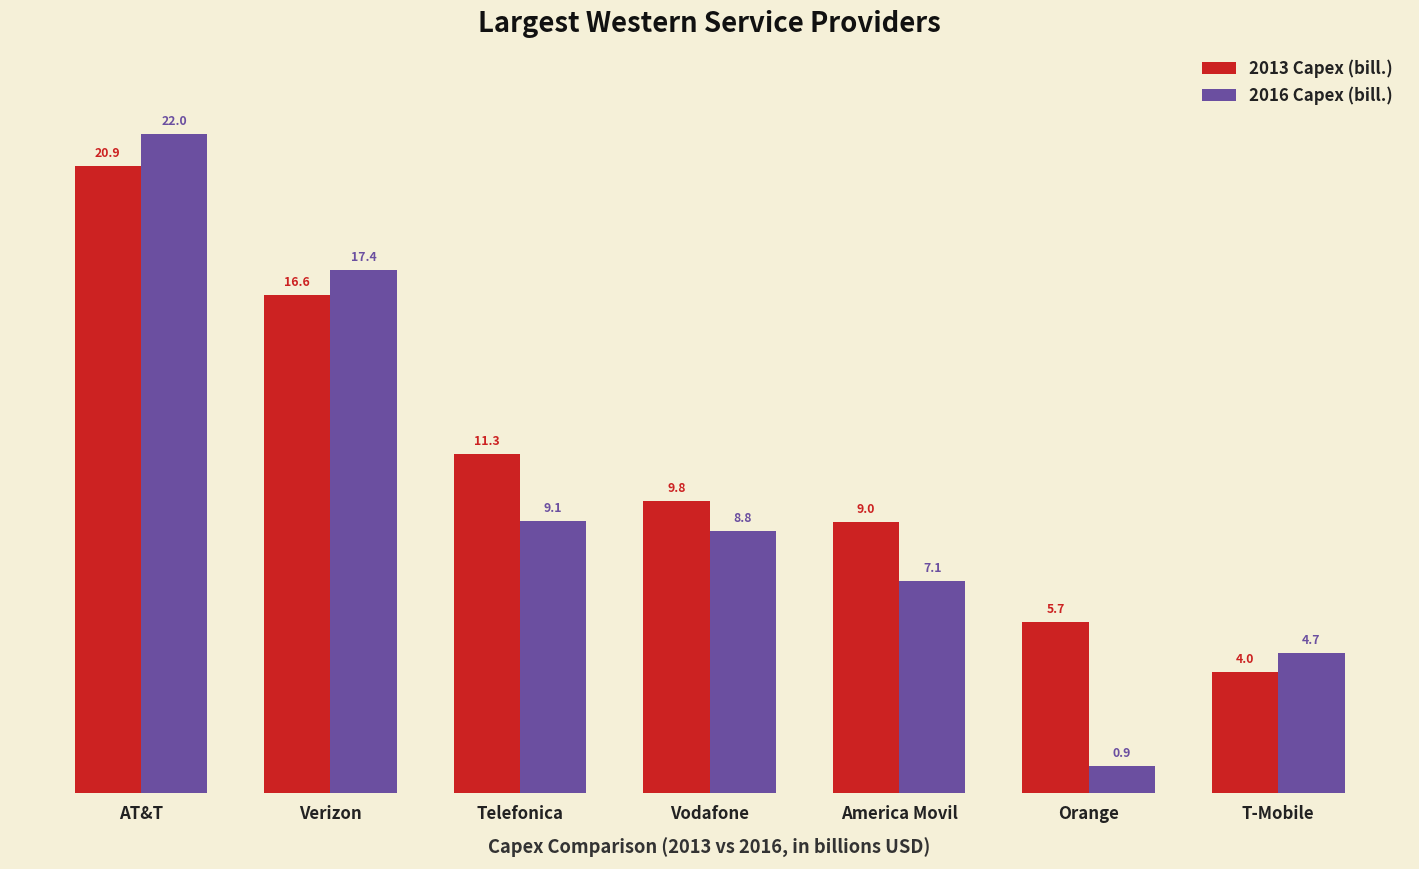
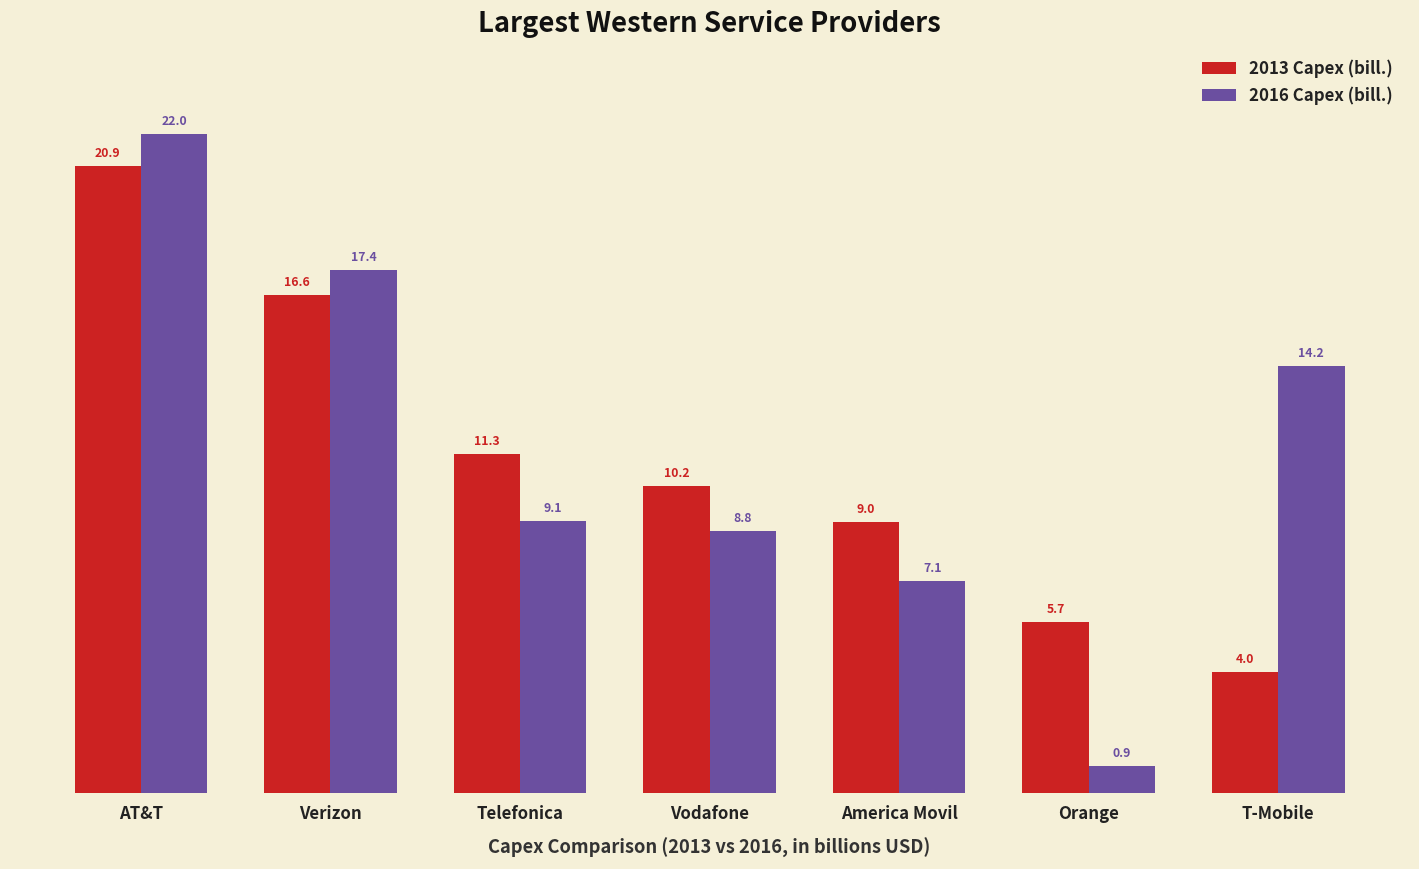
  {
    "2013 Capex (bill.)": {
      "AT&T": 20.9,
      "Verizon": 16.6,
      "Telefonica": 11.3,
-     "Vodafone": 9.8,
+     "Vodafone": 10.2,
      "America Movil": 9.0,
      "Orange": 5.7,
      "T-Mobile": 4.0
    },
    "2016 Capex (bill.)": {
      "AT&T": 22.0,
      "Verizon": 17.4,
      "Telefonica": 9.1,
      "Vodafone": 8.8,
      "America Movil": 7.1,
      "Orange": 0.9,
-     "T-Mobile": 4.7
+     "T-Mobile": 14.2
    }
  }
